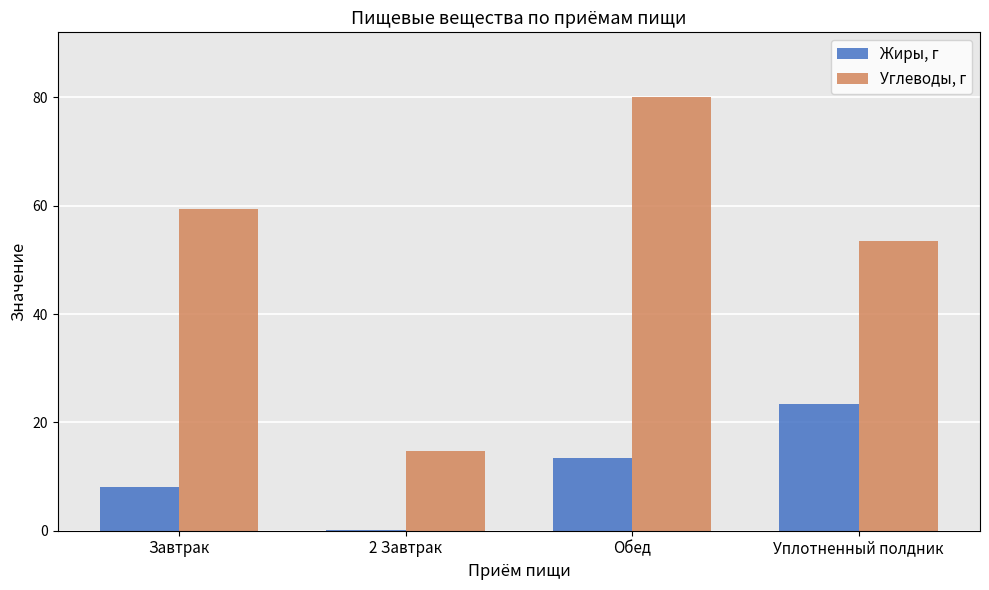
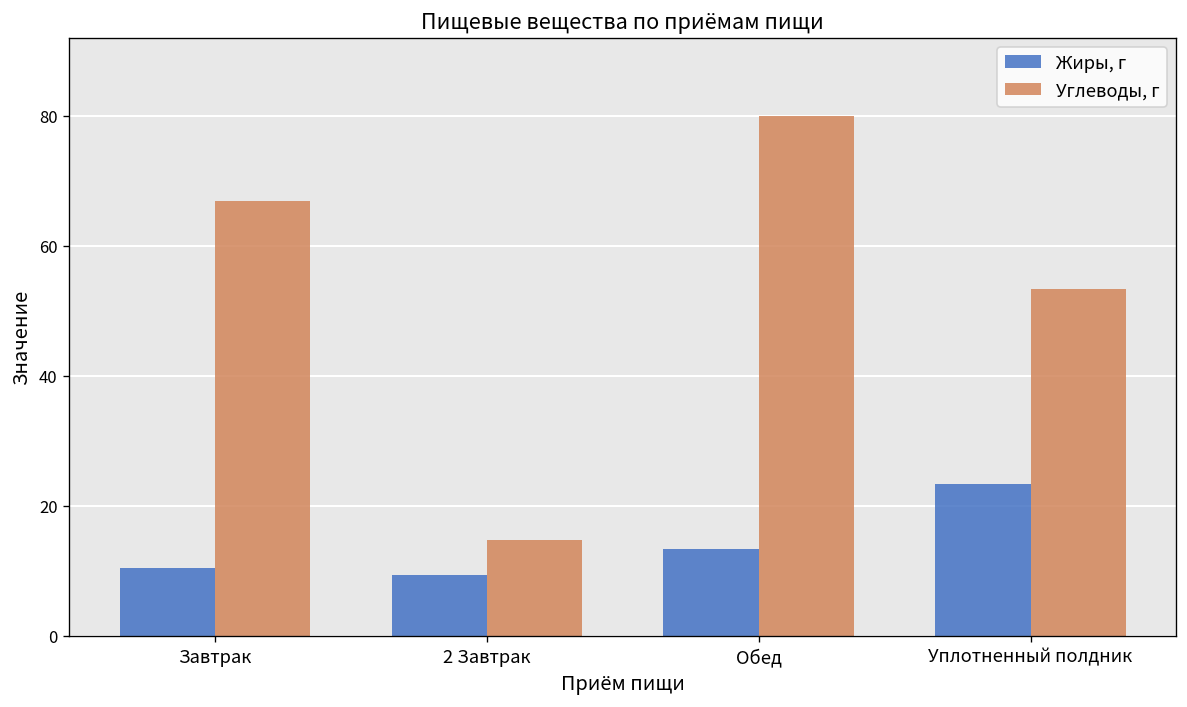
  {
    "Жиры, г": {
-     "Завтрак": 8,
-     "2 Завтрак": 0,
+     "Завтрак": 11,
+     "2 Завтрак": 9,
      "Обед": 13,
      "Уплотненный полдник": 23
    },
    "Углеводы, г": {
-     "Завтрак": 59,
+     "Завтрак": 67,
      "2 Завтрак": 15,
      "Обед": 80,
      "Уплотненный полдник": 53
    }
  }
